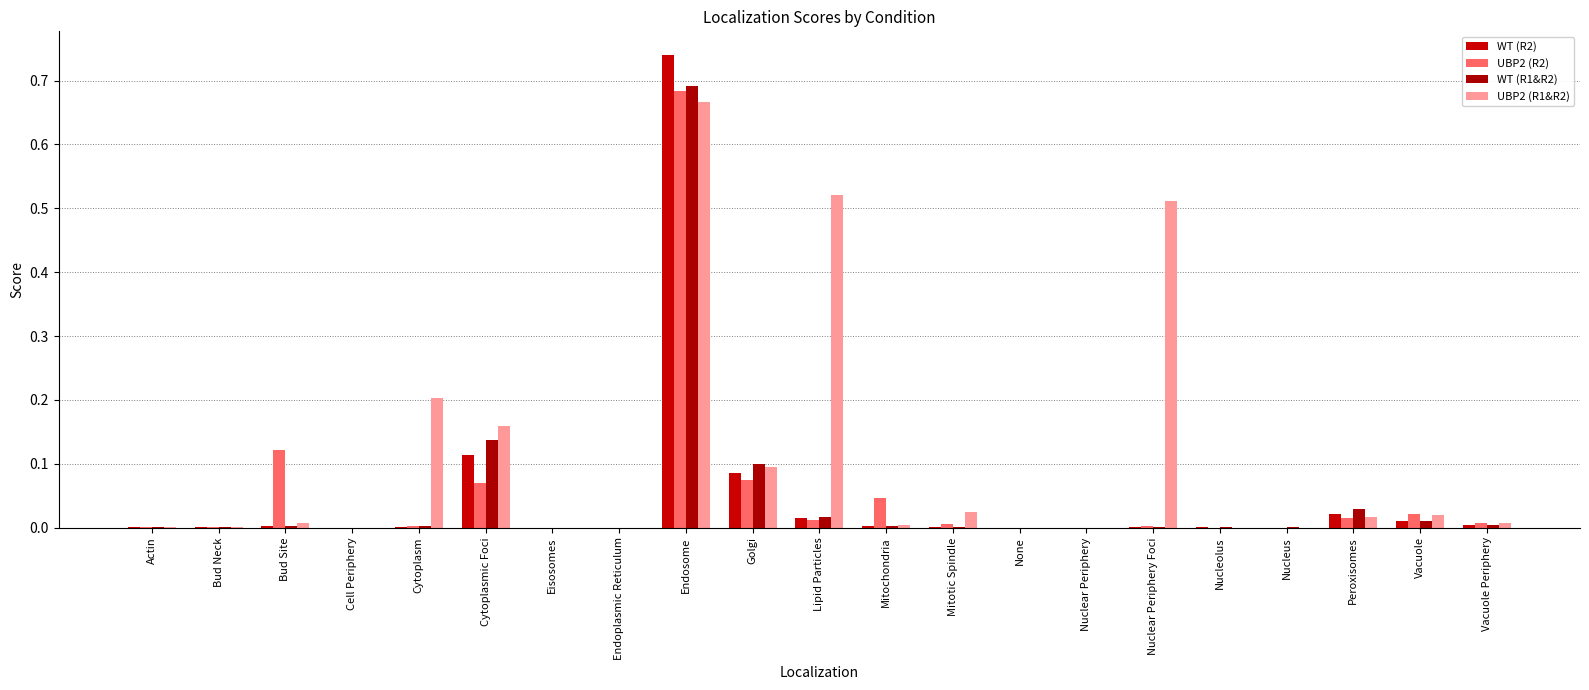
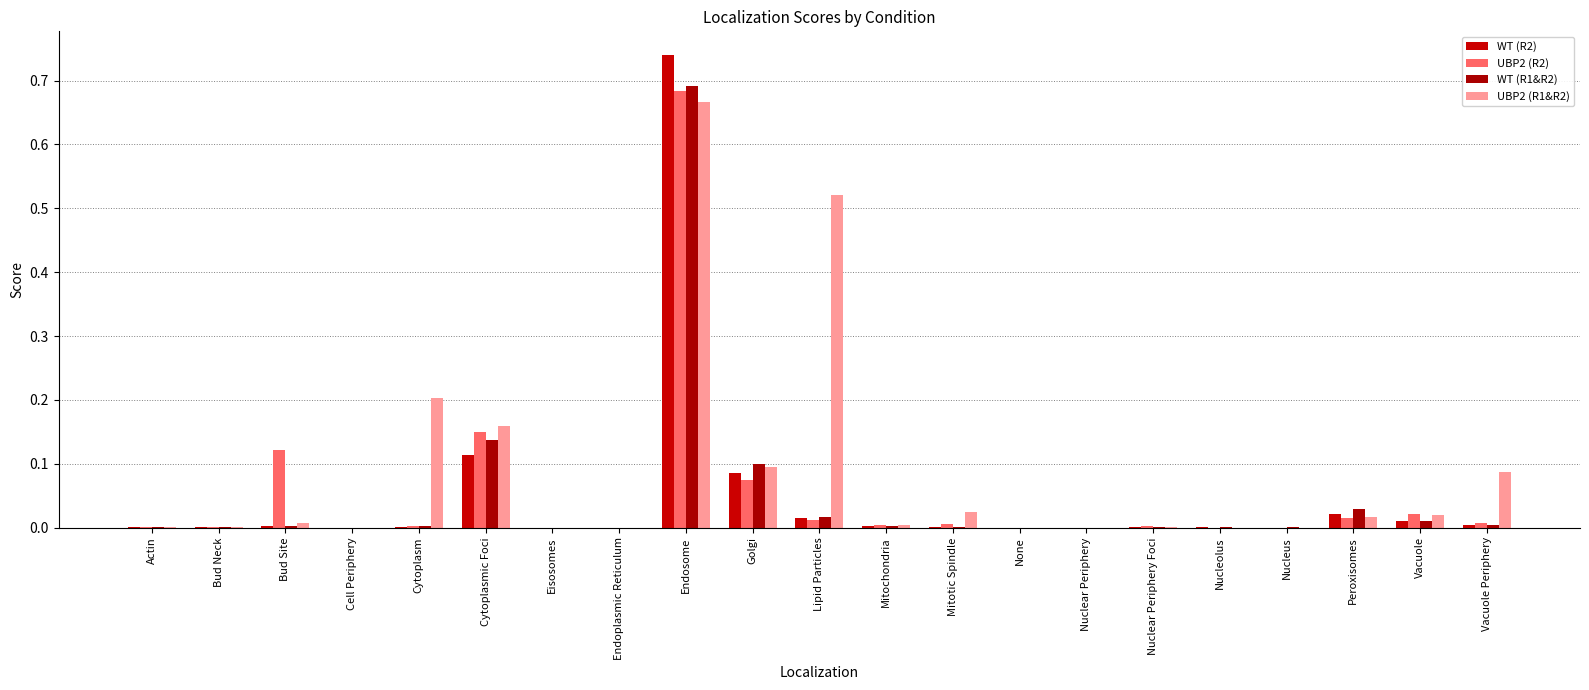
  {
    "UBP2 (R2)": {
      "Bud Site": 0.12,
-     "Cytoplasmic Foci": 0.07,
+     "Cytoplasmic Foci": 0.15,
      "Endosome": 0.68,
      "Golgi": 0.08,
      "Lipid Particles": 0.01,
-     "Mitochondria": 0.05,
+     "Mitochondria": 0.00,
      "Mitotic Spindle": 0.01,
      "Peroxisomes": 0.02,
      "Vacuole": 0.02,
      "Vacuole Periphery": 0.01
    },
    "UBP2 (R1&R2)": {
      "Bud Site": 0.01,
      "Cytoplasm": 0.20,
      "Cytoplasmic Foci": 0.16,
      "Endosome": 0.67,
      "Golgi": 0.09,
      "Lipid Particles": 0.52,
      "Mitotic Spindle": 0.02,
-     "Nuclear Periphery Foci": 0.51,
+     "Nuclear Periphery Foci": 0.00,
      "Peroxisomes": 0.02,
      "Vacuole": 0.02,
-     "Vacuole Periphery": 0.01
+     "Vacuole Periphery": 0.09
    }
  }
